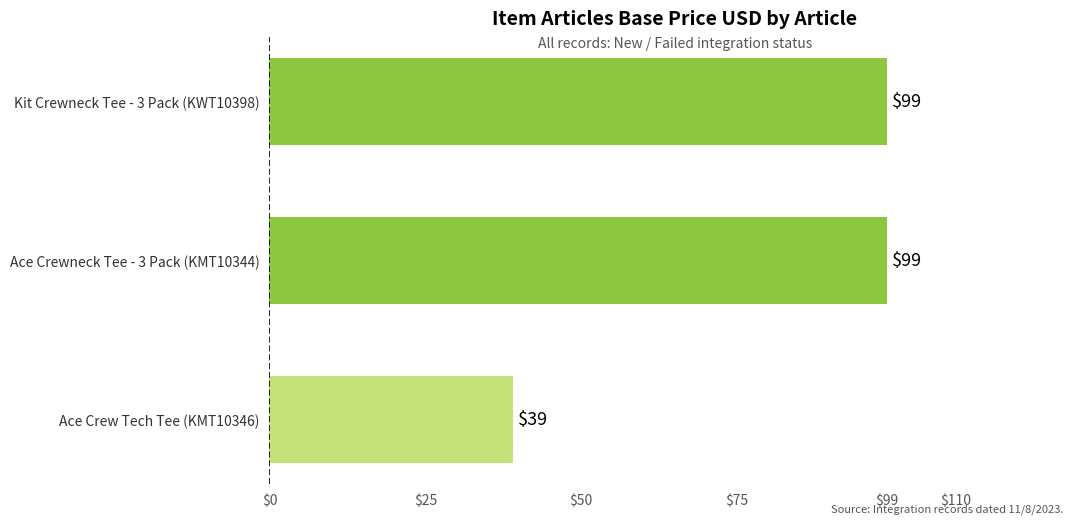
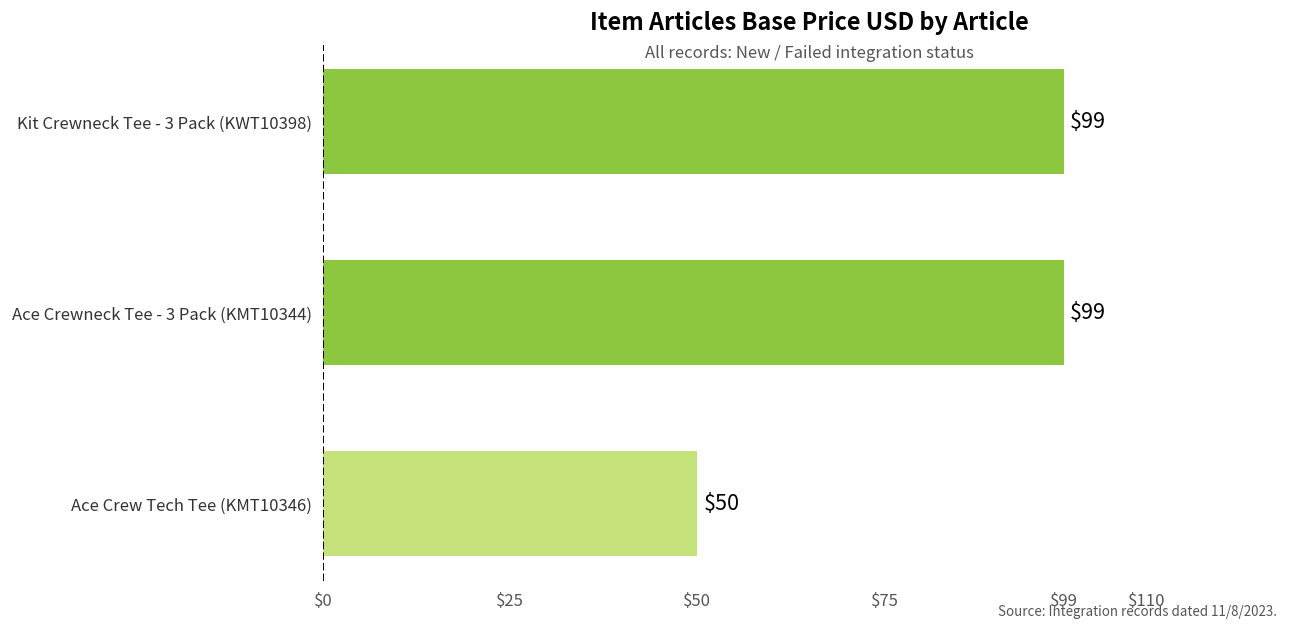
  {
    "Kit Crewneck Tee - 3 Pack (KWT10398)": "$99",
    "Ace Crewneck Tee - 3 Pack (KMT10344)": "$99",
-   "Ace Crew Tech Tee (KMT10346)": "$39"
+   "Ace Crew Tech Tee (KMT10346)": "$50"
  }
